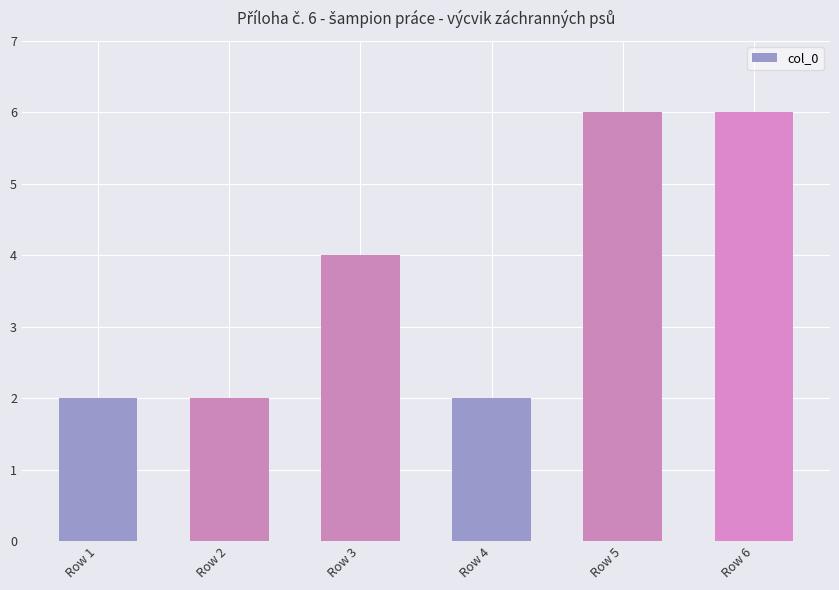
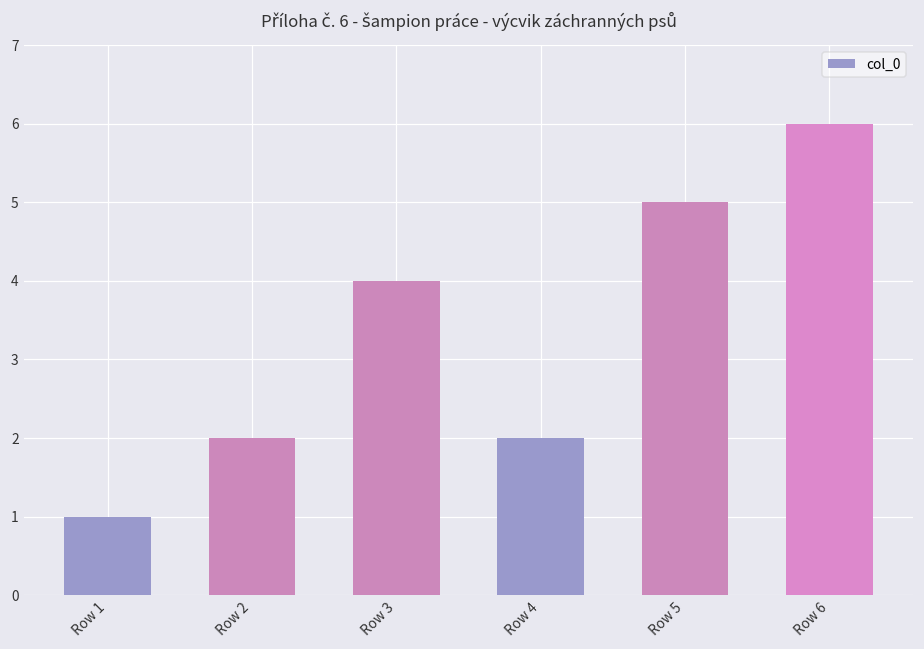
  {
-   "Row 1": 2,
+   "Row 1": 1,
    "Row 2": 2,
    "Row 3": 4,
    "Row 4": 2,
-   "Row 5": 6,
+   "Row 5": 5,
    "Row 6": 6
  }
